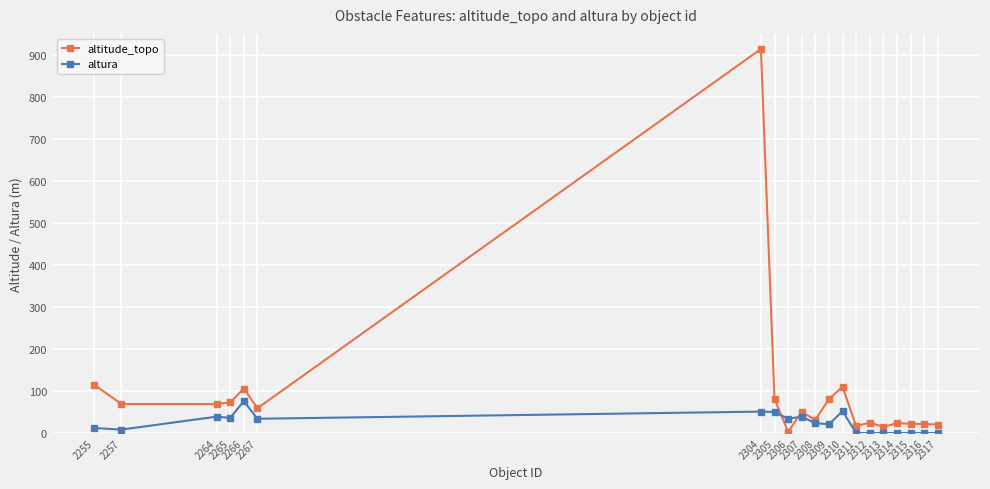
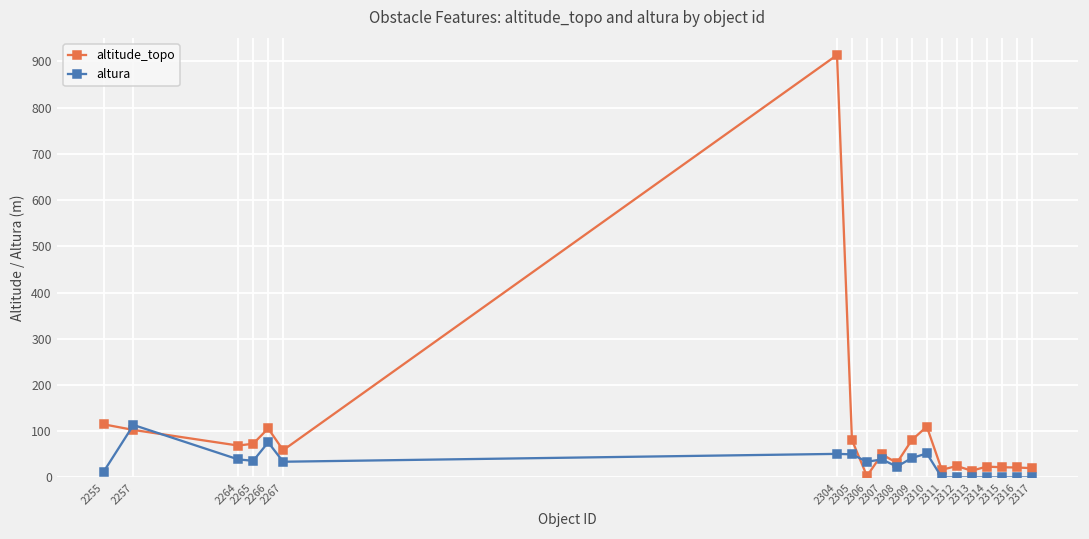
  {
    "altitude_topo": {
      "2255": 120,
-     "2257": 70,
+     "2257": 100,
      "2264": 70,
      "2265": 70,
      "2266": 110,
      "2267": 60,
      "2304": 910,
      "2305": 80,
      "2306": 0,
      "2307": 50,
      "2308": 30,
      "2309": 80,
      "2310": 110,
      "2311": 20,
      "2312": 20,
      "2313": 10,
      "2314": 20,
      "2315": 20,
      "2316": 20,
      "2317": 20
    },
    "altura": {
      "2255": 10,
-     "2257": 10,
+     "2257": 110,
      "2264": 40,
      "2265": 40,
      "2266": 80,
      "2267": 30,
      "2304": 50,
      "2305": 50,
      "2306": 30,
      "2307": 40,
      "2308": 20,
-     "2309": 20,
+     "2309": 40,
      "2310": 50,
      "2311": 0,
      "2312": 0,
      "2313": 0,
      "2314": 0,
      "2315": 0,
      "2316": 0,
      "2317": 0
    }
  }
